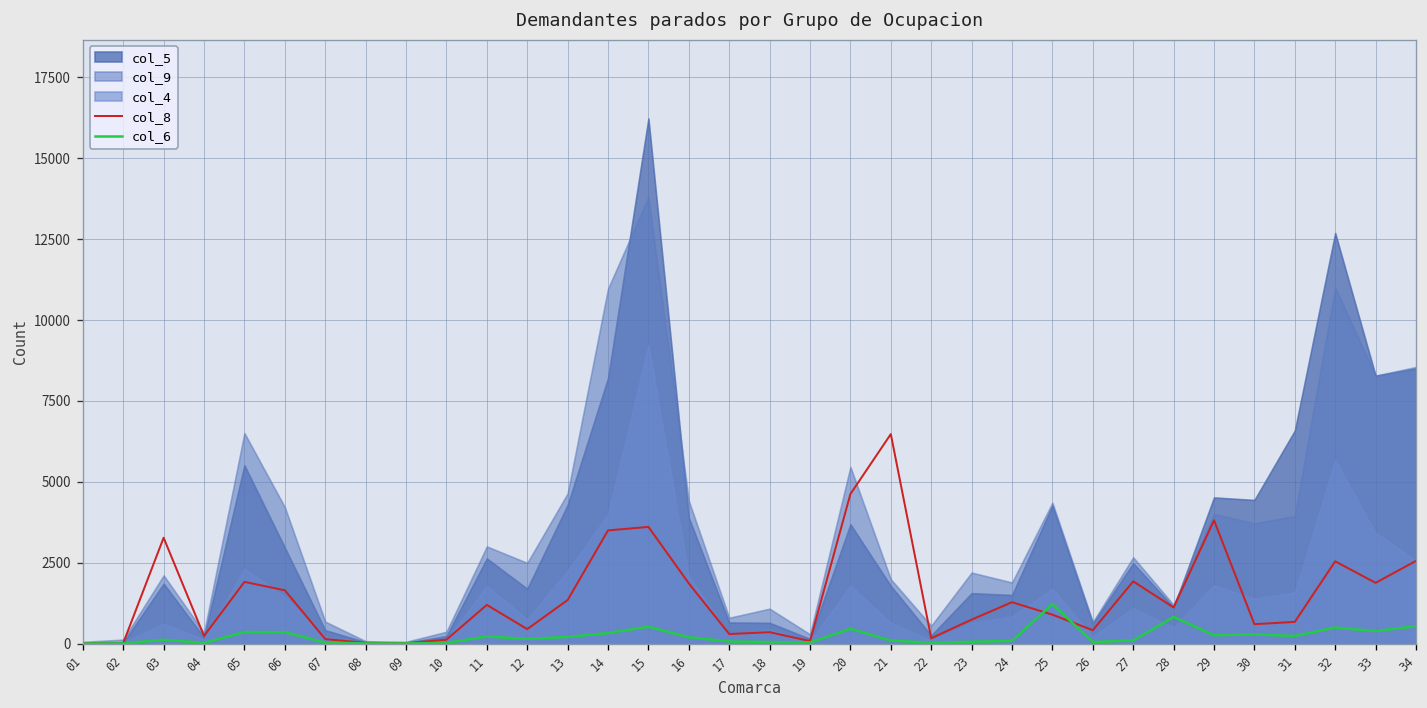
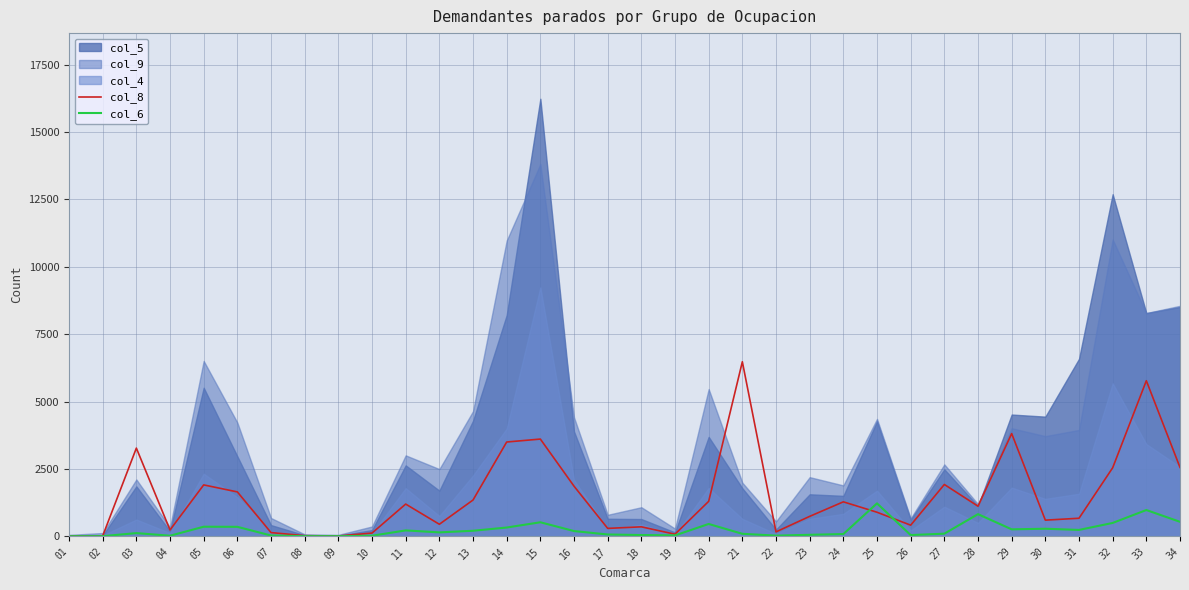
  {
    "col_8": {
      "03": 3300,
      "05": 1900,
      "06": 1600,
      "11": 1200,
      "12": 400,
      "13": 1300,
      "14": 3500,
      "15": 3600,
      "16": 1900,
-     "20": 4600,
+     "20": 1300,
      "21": 6500,
      "24": 1300,
      "25": 900,
      "26": 400,
      "27": 1900,
      "29": 3800,
      "30": 600,
      "31": 700,
      "32": 2500,
-     "33": 1900
+     "33": 5800
    },
    "col_6": {
      "03": 100,
      "04": 0,
      "05": 400,
      "06": 400,
      "07": 0,
      "11": 200,
      "12": 100,
      "13": 200,
      "14": 300,
      "15": 500,
      "16": 200,
      "17": 100,
      "18": 0,
      "20": 500,
      "21": 100,
      "23": 100,
      "24": 100,
      "25": 1200,
      "26": 0,
      "27": 100,
      "28": 800,
      "29": 300,
      "30": 300,
      "31": 200,
      "32": 500,
-     "33": 400,
+     "33": 1000,
      "34": 500
    }
  }
